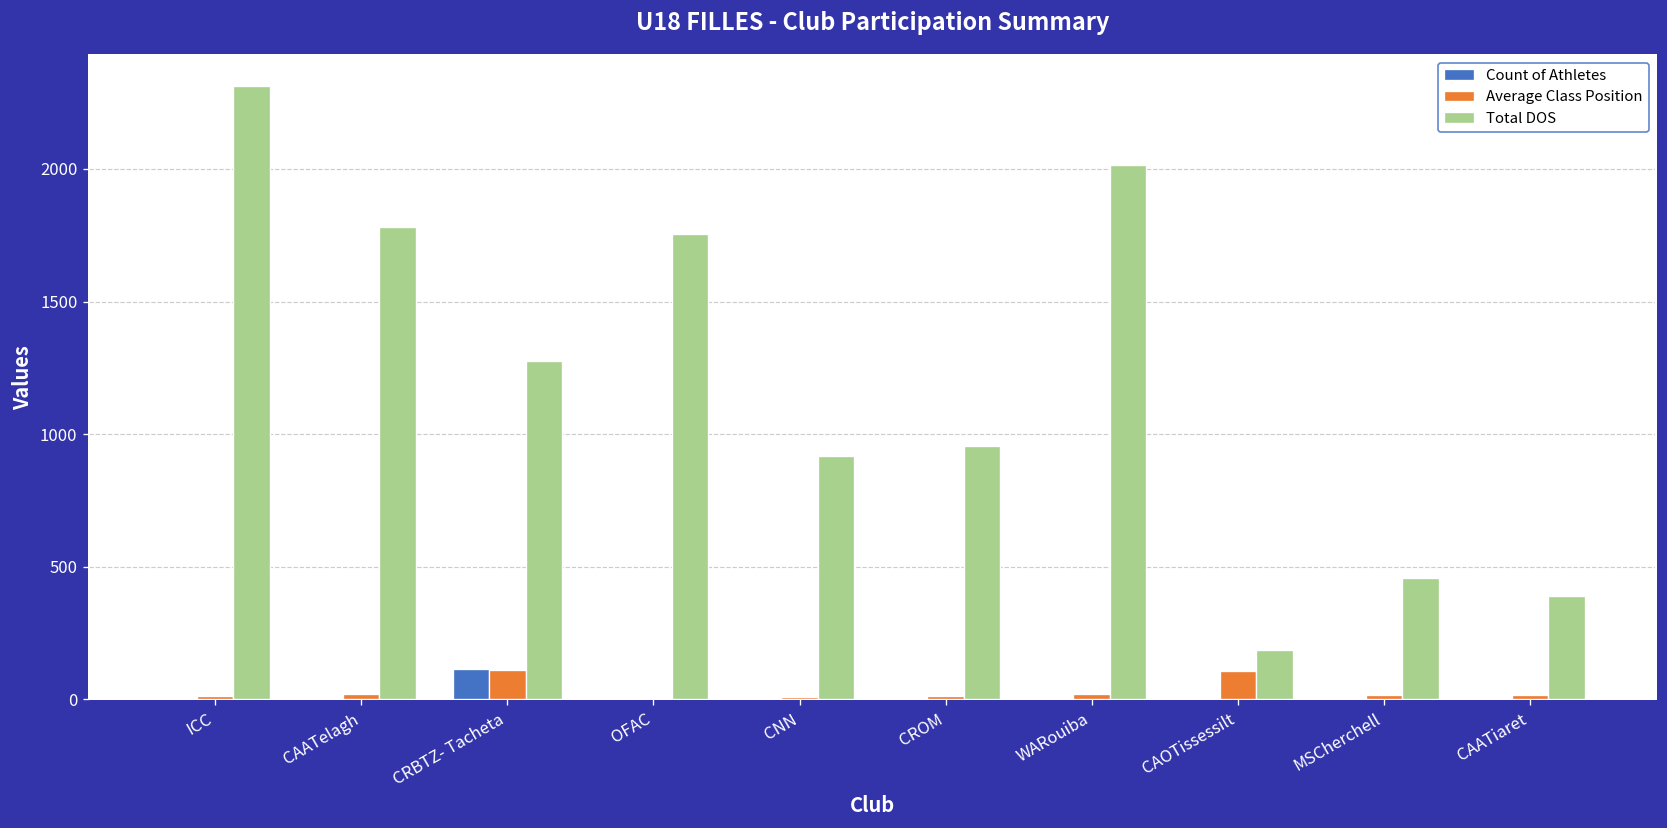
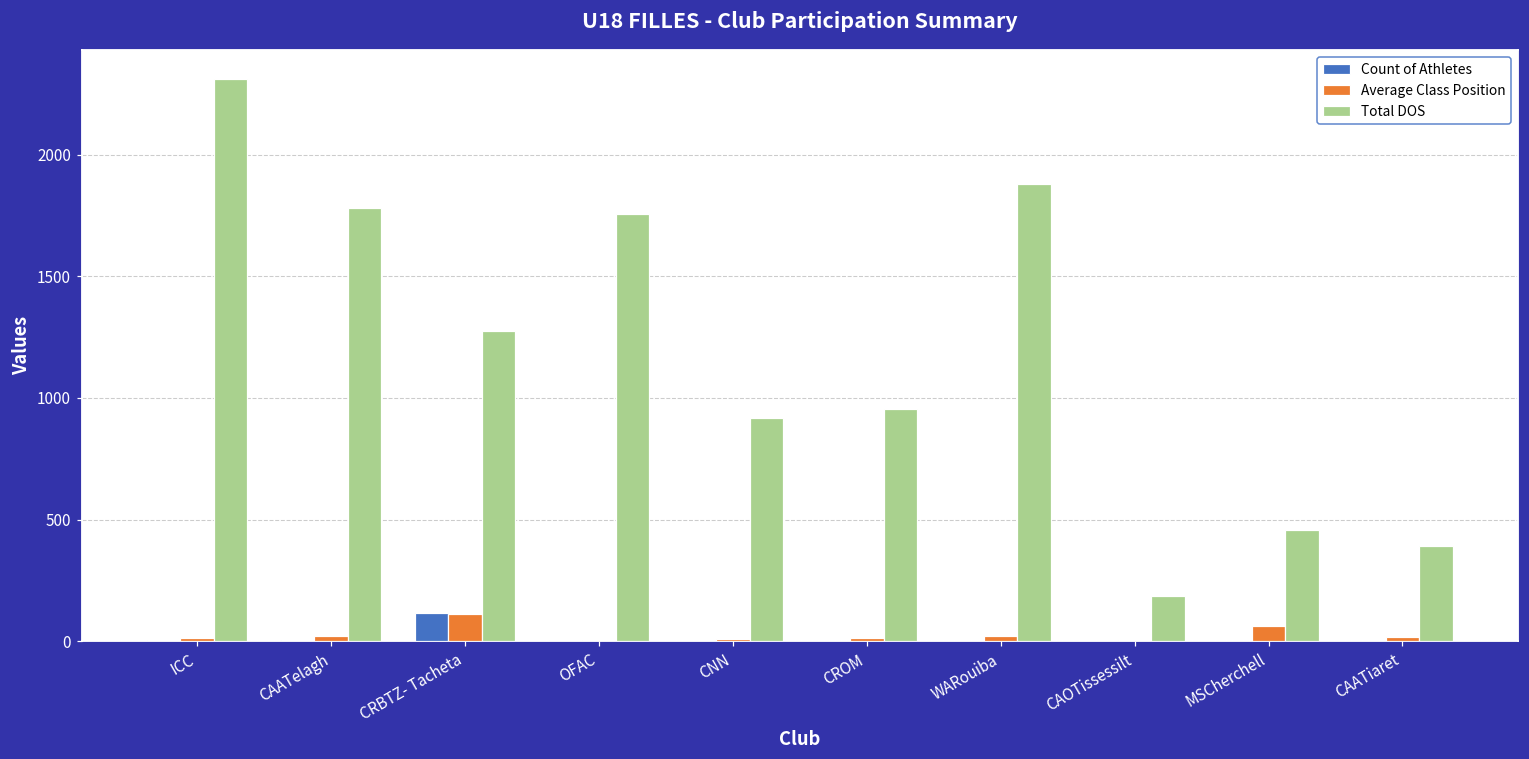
  {
    "Count of Athletes": {
      "CRBTZ- Tacheta": 120
    },
    "Average Class Position": {
      "ICC": 10,
      "CAATelagh": 20,
      "CRBTZ- Tacheta": 110,
      "CROM": 10,
      "WARouiba": 20,
-     "CAOTissessilt": 110,
-     "MSCherchell": 20,
+     "CAOTissessilt": 10,
+     "MSCherchell": 60,
      "CAATiaret": 20
    },
    "Total DOS": {
      "ICC": 2310,
      "CAATelagh": 1780,
      "CRBTZ- Tacheta": 1270,
      "OFAC": 1760,
      "CNN": 920,
      "CROM": 960,
-     "WARouiba": 2010,
+     "WARouiba": 1880,
      "CAOTissessilt": 190,
      "MSCherchell": 460,
      "CAATiaret": 390
    }
  }
